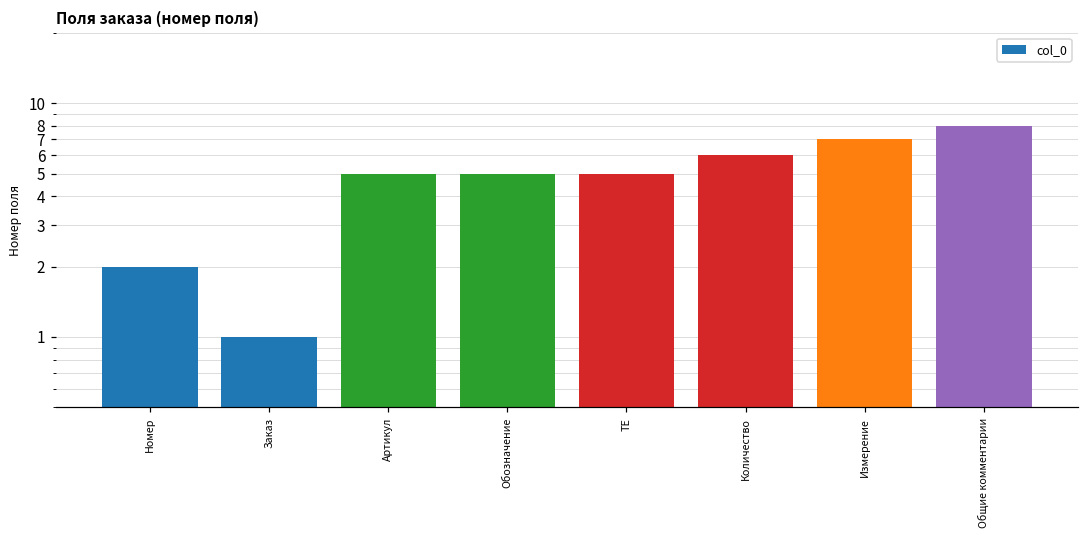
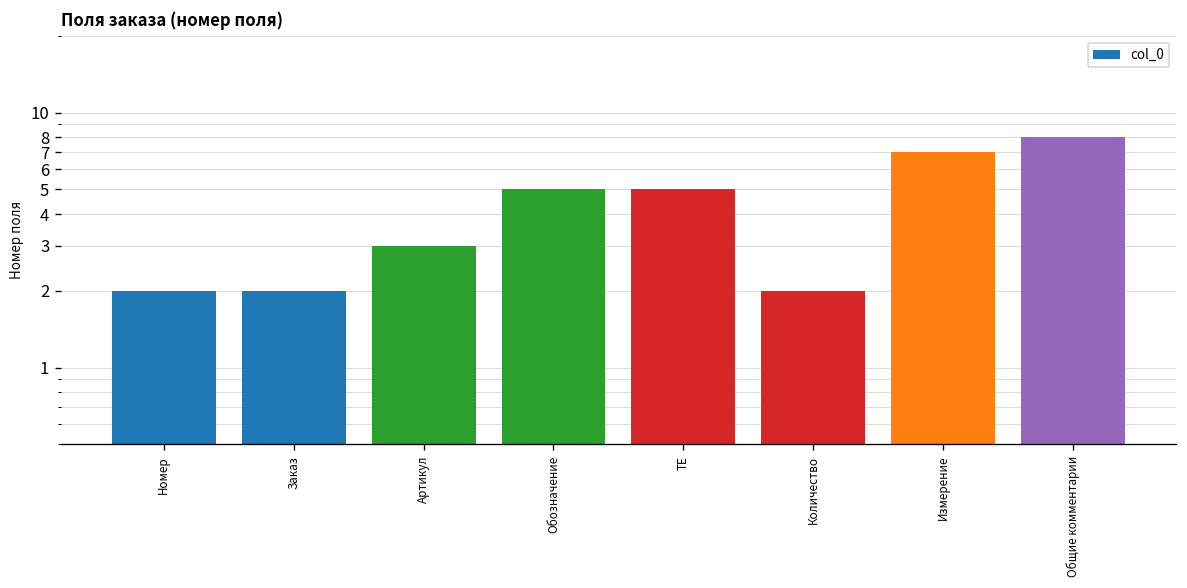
  {
    "Номер": 2,
-   "Заказ": 1,
-   "Артикул": 5,
+   "Заказ": 2,
+   "Артикул": 3,
    "Обозначение": 5,
    "ТЕ": 5,
-   "Количество": 6,
+   "Количество": 2,
    "Измерение": 7,
    "Общие комментарии": 8
  }
